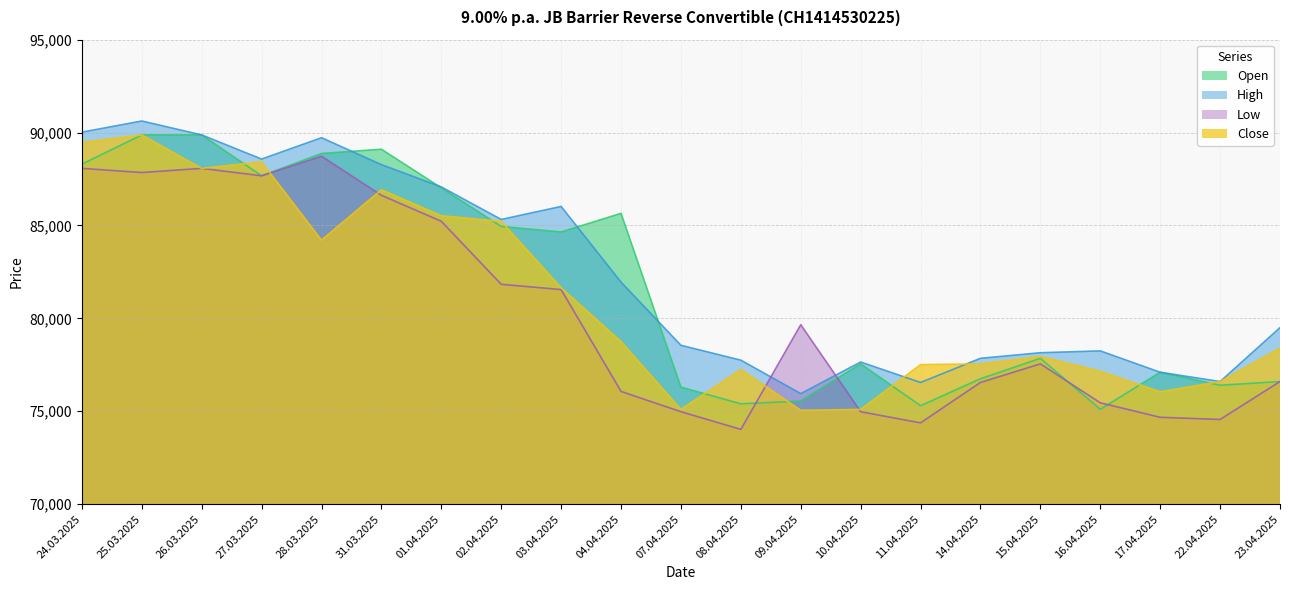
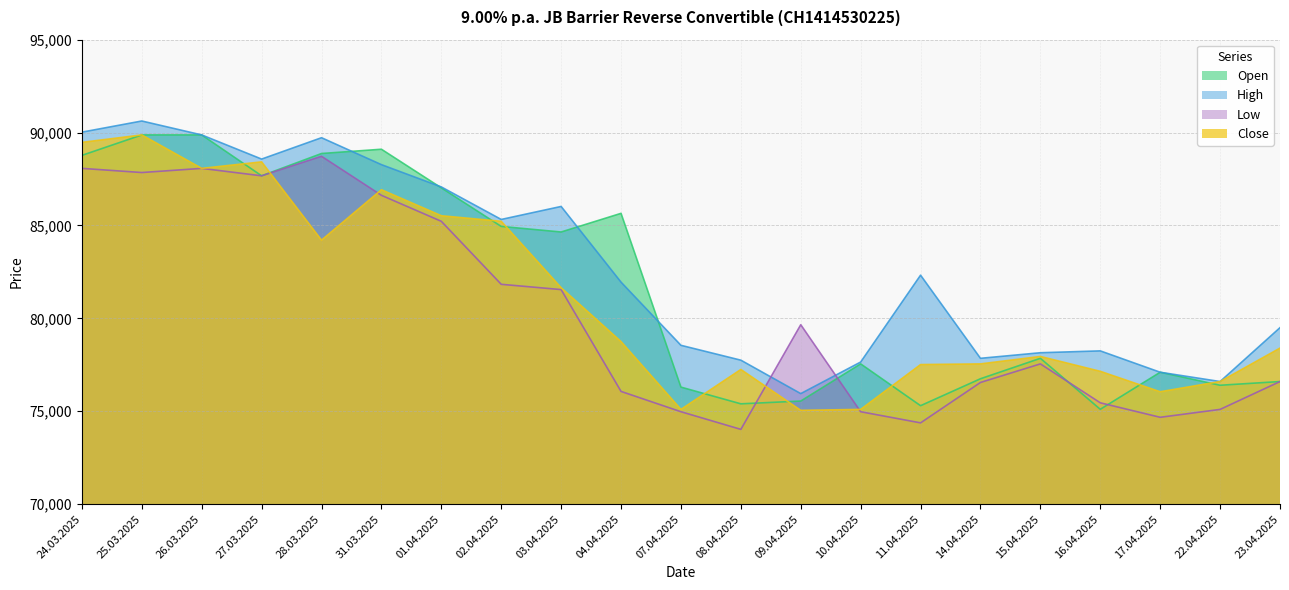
  {
    "Open": {
-     "24.03.2025": "88,300",
+     "24.03.2025": "88,800",
      "28.03.2025": "88,900",
      "31.03.2025": "89,100",
      "02.04.2025": "85,000",
      "03.04.2025": "84,700",
      "04.04.2025": "85,700",
      "07.04.2025": "76,300",
      "08.04.2025": "75,400",
      "09.04.2025": "75,600",
      "11.04.2025": "75,300",
      "14.04.2025": "76,800",
      "16.04.2025": "75,100",
      "22.04.2025": "76,400"
    },
    "High": {
      "24.03.2025": "90,000",
      "25.03.2025": "90,600",
      "27.03.2025": "88,600",
      "28.03.2025": "89,700",
      "31.03.2025": "88,300",
      "03.04.2025": "86,000",
      "04.04.2025": "82,000",
      "07.04.2025": "78,600",
      "08.04.2025": "77,800",
      "09.04.2025": "76,000",
-     "11.04.2025": "76,600",
+     "11.04.2025": "82,300",
      "14.04.2025": "77,900",
      "15.04.2025": "78,200",
      "16.04.2025": "78,300",
      "23.04.2025": "79,500"
    },
    "Low": {
      "24.03.2025": "88,100",
      "25.03.2025": "87,900",
      "28.03.2025": "88,700",
      "31.03.2025": "86,600",
      "01.04.2025": "85,200",
      "02.04.2025": "81,800",
      "04.04.2025": "76,100",
      "08.04.2025": "74,000",
      "09.04.2025": "79,700",
      "11.04.2025": "74,400",
      "14.04.2025": "76,600",
      "15.04.2025": "77,600",
      "16.04.2025": "75,500",
      "17.04.2025": "74,700",
-     "22.04.2025": "74,600"
+     "22.04.2025": "75,100"
    },
    "Close": {
      "24.03.2025": "89,500",
      "27.03.2025": "88,400",
      "28.03.2025": "84,200",
      "31.03.2025": "86,900",
      "01.04.2025": "85,500",
      "04.04.2025": "78,800",
      "08.04.2025": "77,300",
      "09.04.2025": "75,100",
      "11.04.2025": "77,500",
      "14.04.2025": "77,600",
      "16.04.2025": "77,200",
      "17.04.2025": "76,100",
      "23.04.2025": "78,400"
    }
  }
